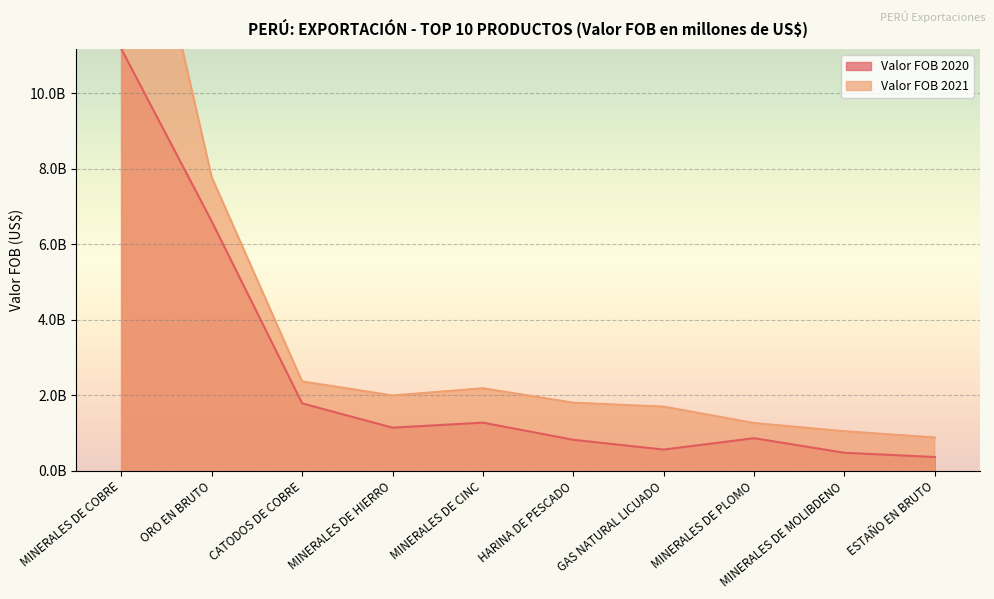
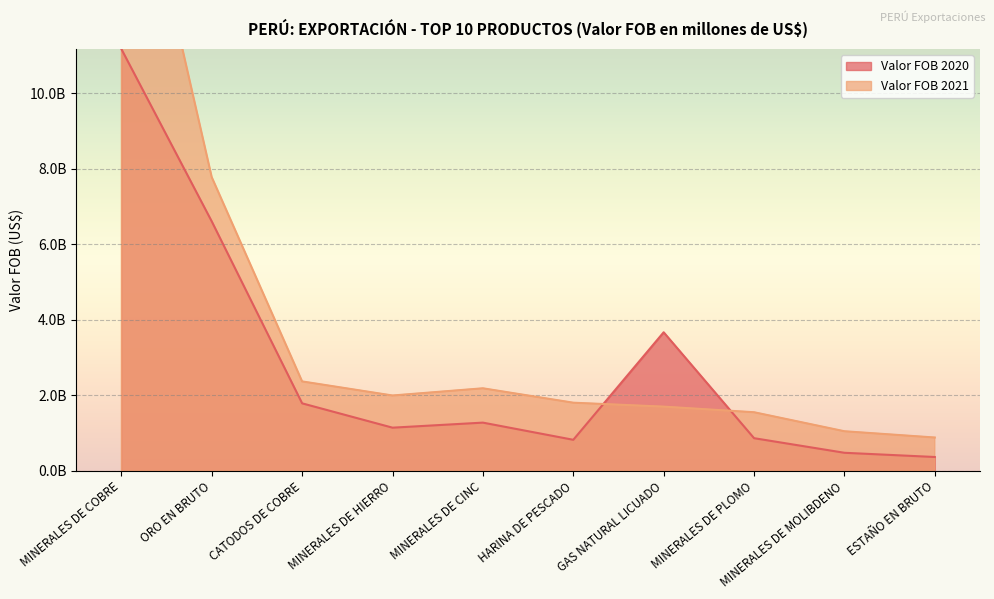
  {
    "Valor FOB 2020": {
      "MINERALES DE COBRE": 11200000000,
      "ORO EN BRUTO": 6600000000,
      "CATODOS DE COBRE": 1800000000,
      "MINERALES DE HIERRO": 1100000000,
      "MINERALES DE CINC": 1300000000,
      "HARINA DE PESCADO": 800000000,
-     "GAS NATURAL LICUADO": 600000000,
+     "GAS NATURAL LICUADO": 3700000000,
      "MINERALES DE PLOMO": 900000000,
      "MINERALES DE MOLIBDENO": 500000000,
      "ESTAÑO EN BRUTO": 400000000
    },
    "Valor FOB 2021": {
      "ORO EN BRUTO": 7800000000,
      "CATODOS DE COBRE": 2400000000,
      "MINERALES DE HIERRO": 2000000000,
      "MINERALES DE CINC": 2200000000,
      "HARINA DE PESCADO": 1800000000,
      "GAS NATURAL LICUADO": 1700000000,
-     "MINERALES DE PLOMO": 1300000000,
+     "MINERALES DE PLOMO": 1600000000,
      "MINERALES DE MOLIBDENO": 1100000000,
      "ESTAÑO EN BRUTO": 900000000
    }
  }
